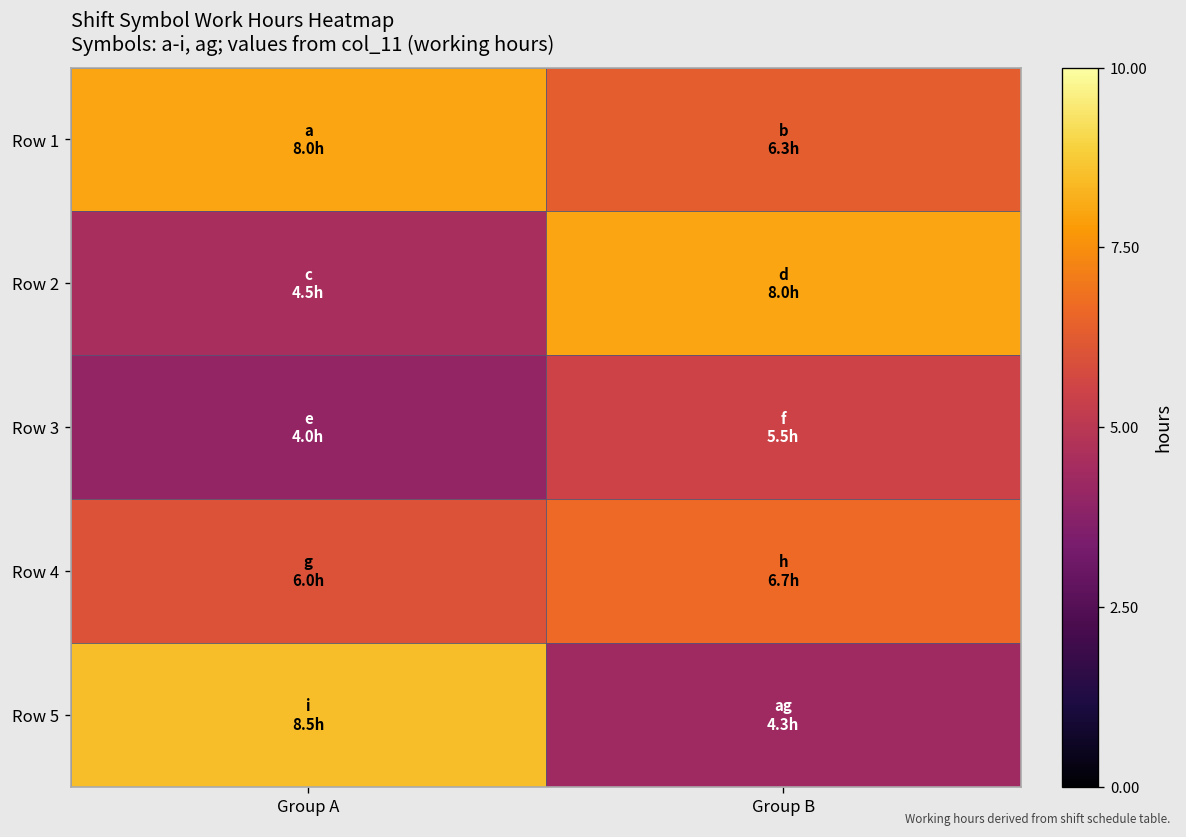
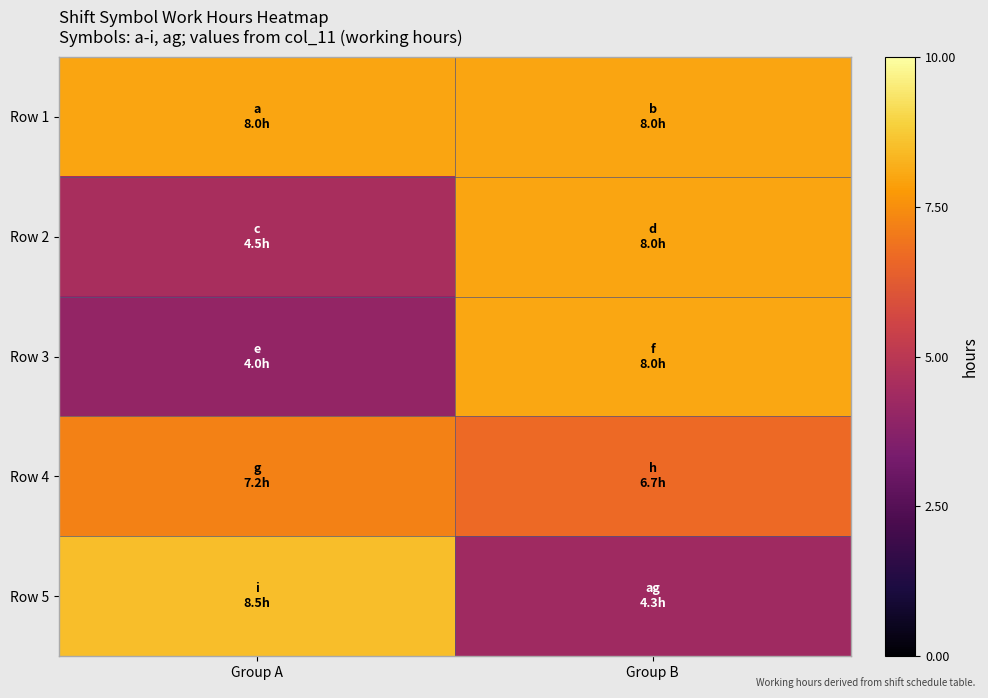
  {
    "Row 1": {
      "Group A": "8.0h",
-     "Group B": "6.3h"
+     "Group B": "8.0h"
    },
    "Row 2": {
      "Group A": "4.5h",
      "Group B": "8.0h"
    },
    "Row 3": {
      "Group A": "4.0h",
-     "Group B": "5.5h"
+     "Group B": "8.0h"
    },
    "Row 4": {
-     "Group A": "6.0h",
+     "Group A": "7.2h",
      "Group B": "6.7h"
    },
    "Row 5": {
      "Group A": "8.5h",
      "Group B": "4.3h"
    }
  }
